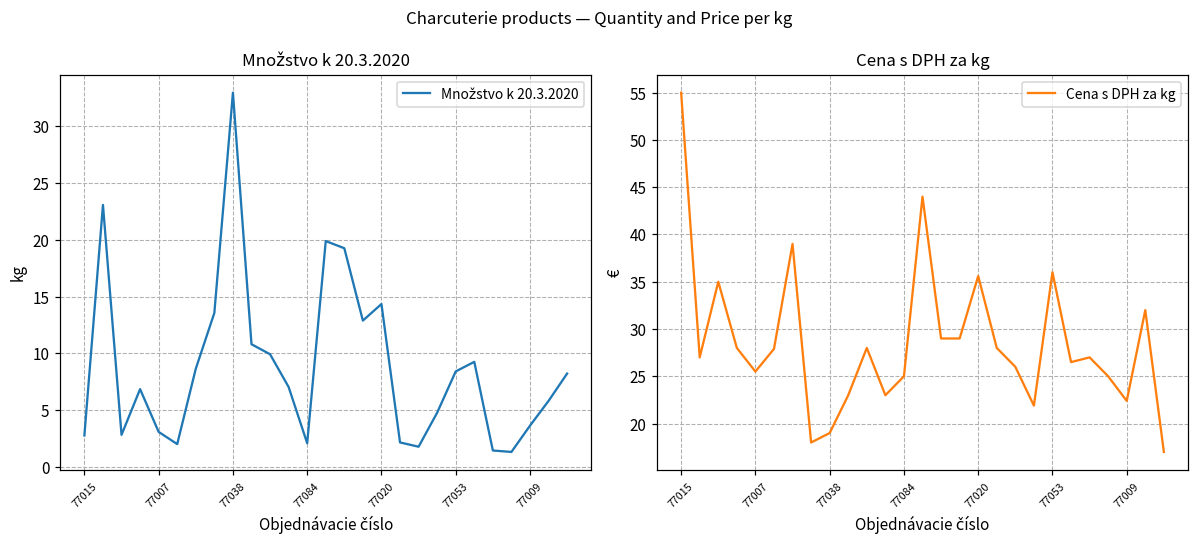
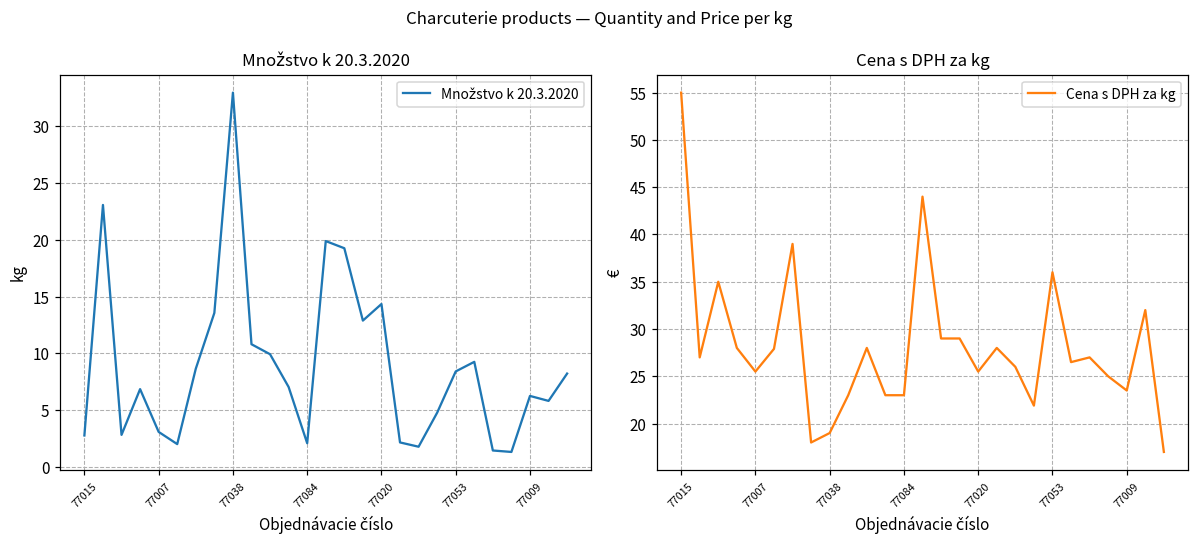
  {
    "Množstvo k 20.3.2020": {
      "77015": 2.8,
      "77007": 3.1,
      "77038": 33.0,
      "77084": 2.1,
      "77020": 14.3,
      "77053": 8.4,
-     "77009": 3.6
+     "77009": 6.3
    },
    "Cena s DPH za kg": {
      "77015": 55,
      "77007": 26,
      "77038": 19,
-     "77084": 25,
-     "77020": 36,
+     "77084": 23,
+     "77020": 26,
      "77053": 36,
-     "77009": 22
+     "77009": 24
    }
  }
